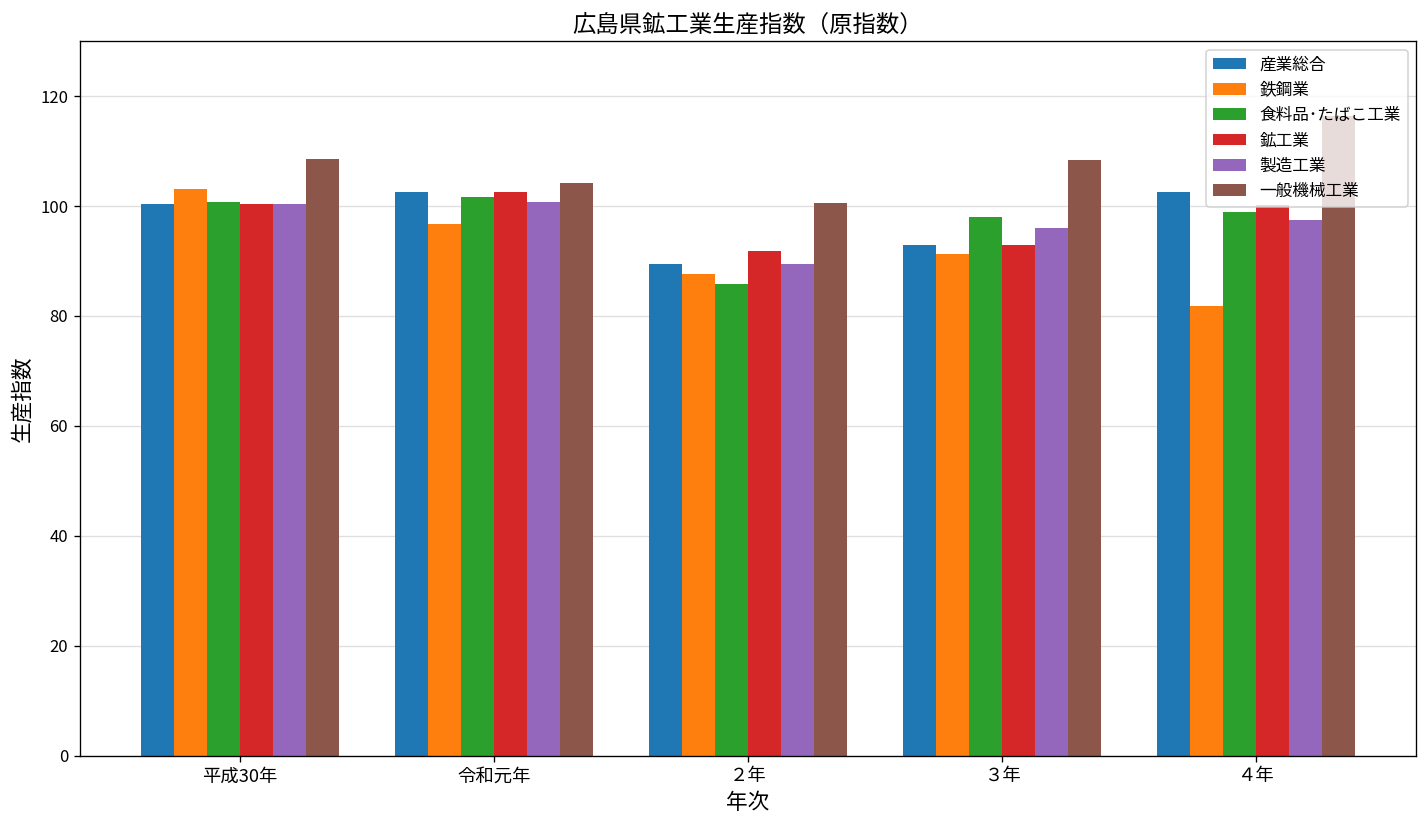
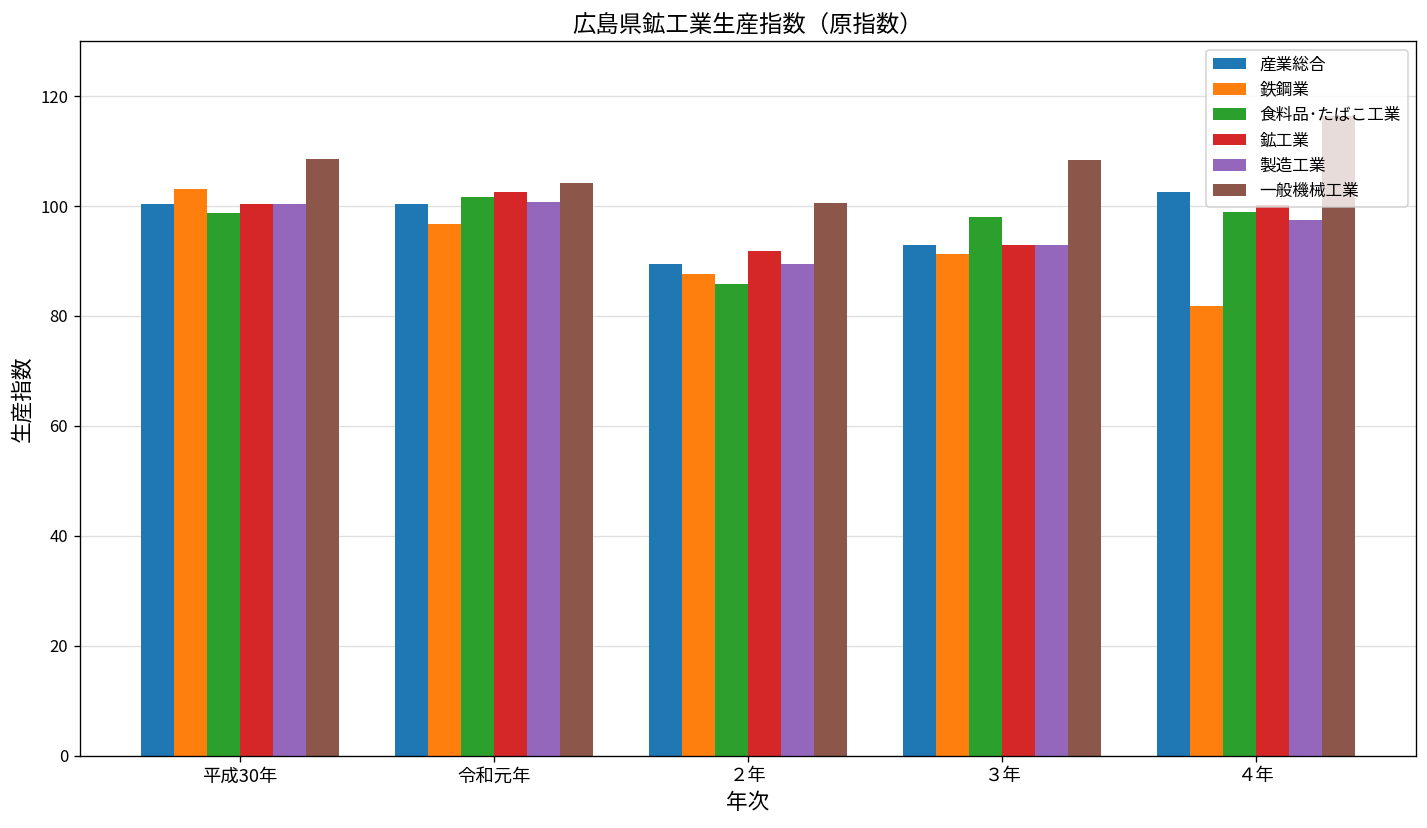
  {
    "産業総合": {
      "平成30年": 100,
-     "令和元年": 103,
+     "令和元年": 100,
      "２年": 90,
      "３年": 93,
      "４年": 103
    },
    "鉄鋼業": {
      "平成30年": 103,
      "令和元年": 97,
      "２年": 88,
      "３年": 91,
      "４年": 82
    },
    "食料品･たばこ工業": {
-     "平成30年": 101,
+     "平成30年": 99,
      "令和元年": 102,
      "２年": 86,
      "３年": 98,
      "４年": 99
    },
    "鉱工業": {
      "平成30年": 100,
      "令和元年": 103,
      "２年": 92,
      "３年": 93
    },
    "製造工業": {
      "平成30年": 100,
      "令和元年": 101,
      "２年": 89,
-     "３年": 96,
+     "３年": 93,
      "４年": 98
    },
    "一般機械工業": {
      "平成30年": 109,
      "令和元年": 104,
      "２年": 101,
      "３年": 108
    }
  }
